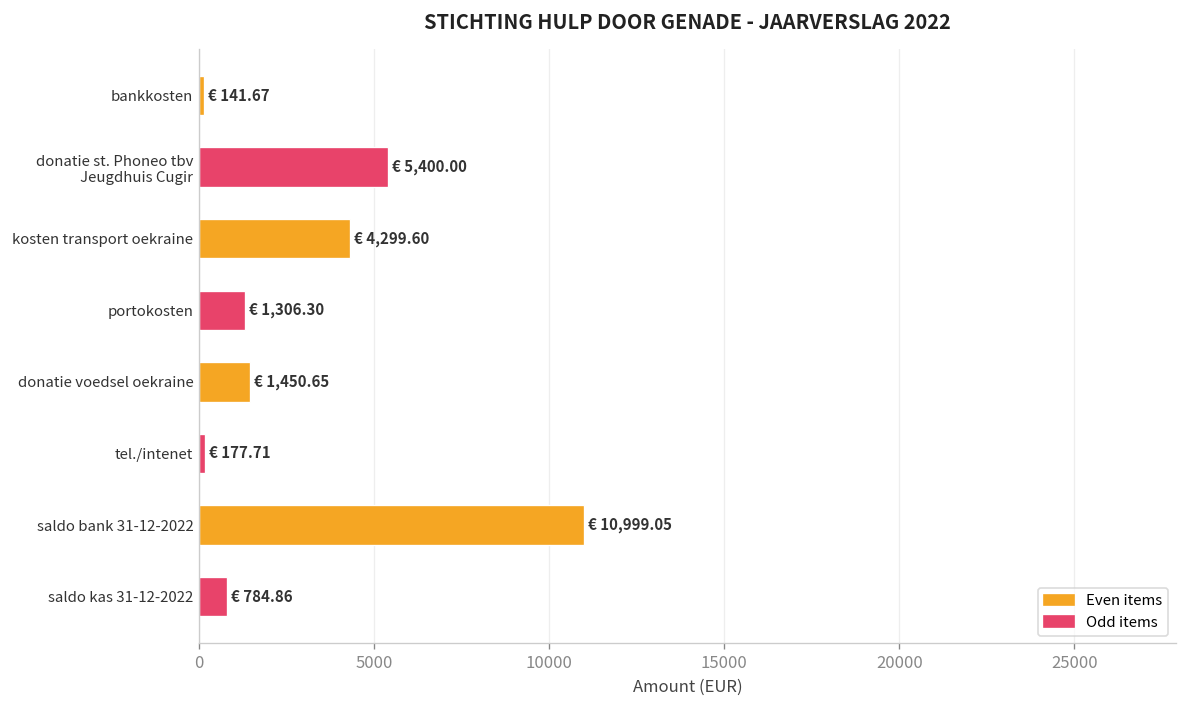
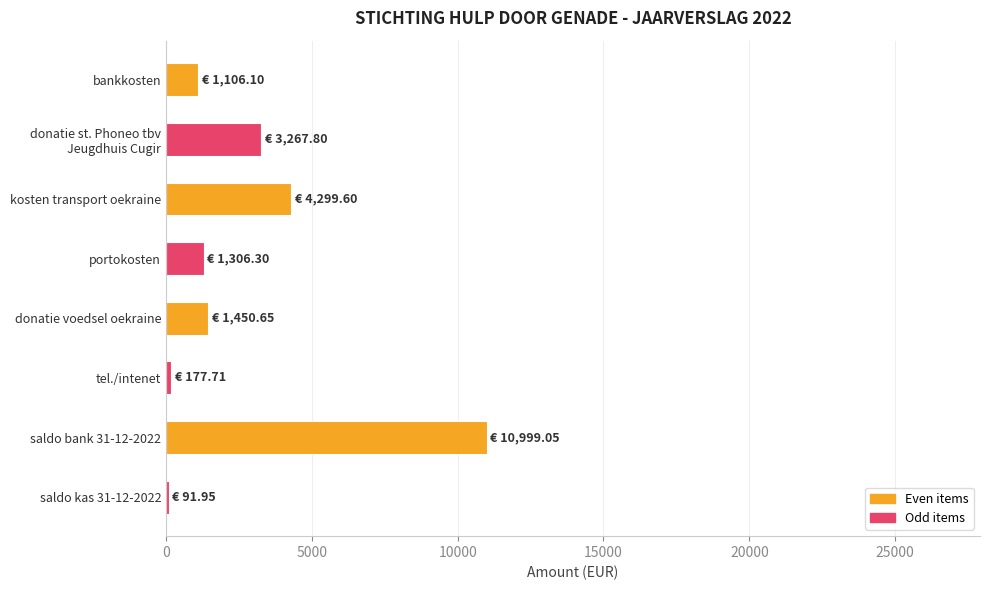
  {
-   "bankkosten": "141.67",
-   "donatie st. Phoneo tbv Jeugdhuis Cugir": "5,400.00",
+   "bankkosten": "1,106.10",
+   "donatie st. Phoneo tbv Jeugdhuis Cugir": "3,267.80",
    "kosten transport oekraine": "4,299.60",
    "portokosten": "1,306.30",
    "donatie voedsel oekraine": "1,450.65",
    "tel./intenet": "177.71",
    "saldo bank 31-12-2022": "10,999.05",
-   "saldo kas 31-12-2022": "784.86"
+   "saldo kas 31-12-2022": "91.95"
  }
